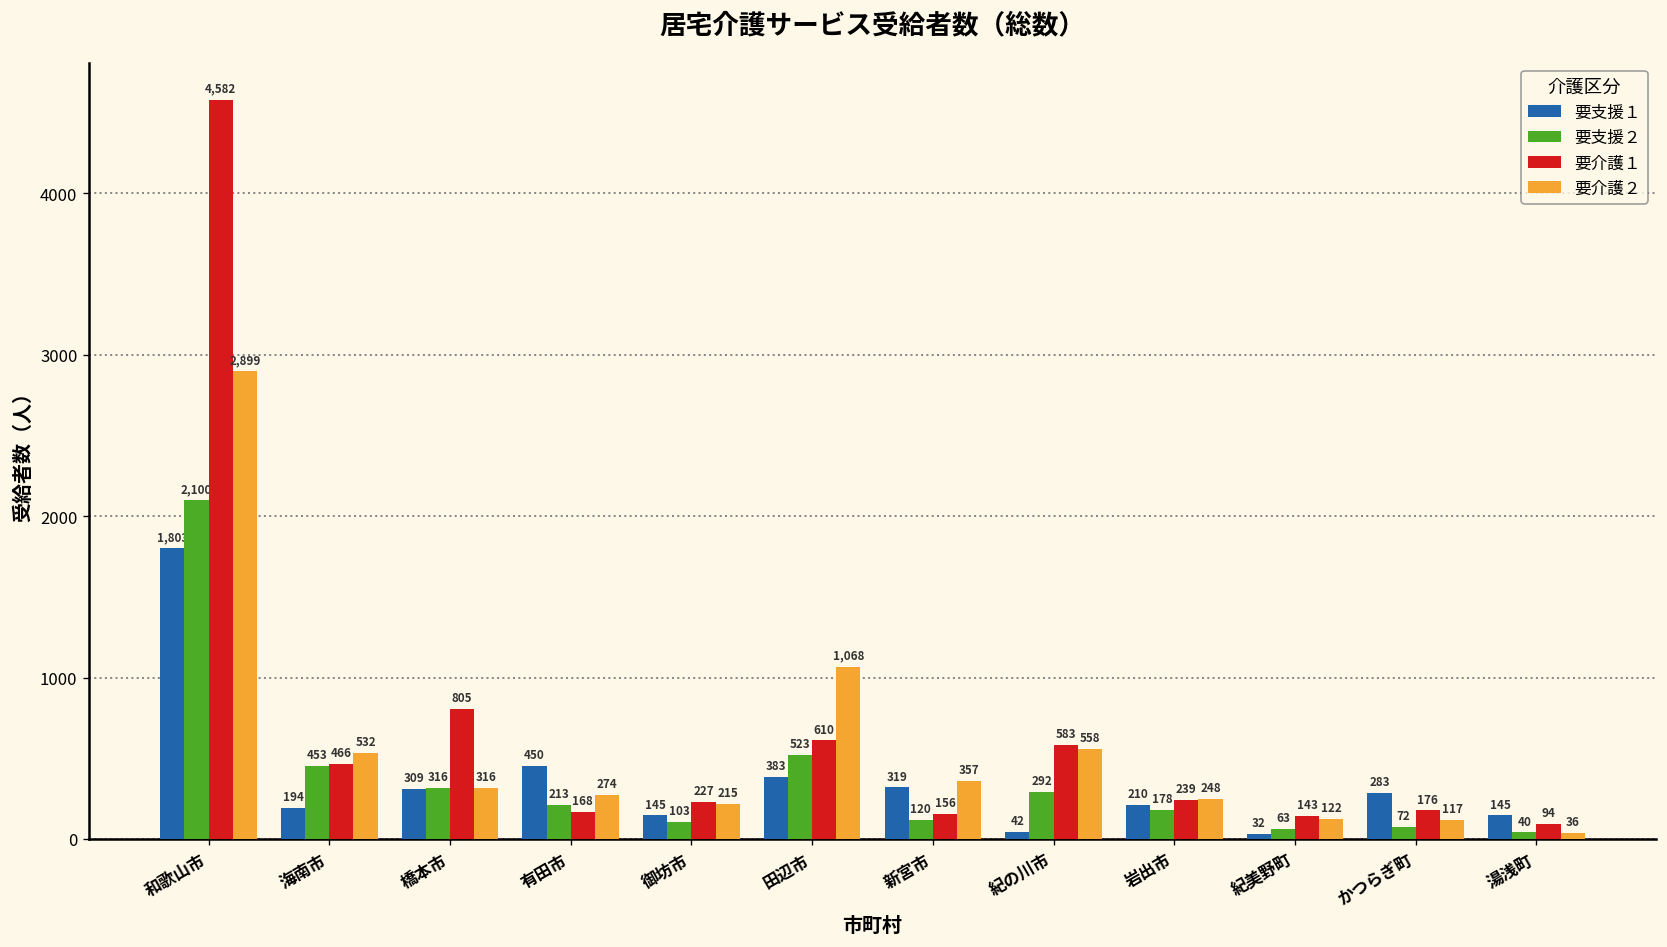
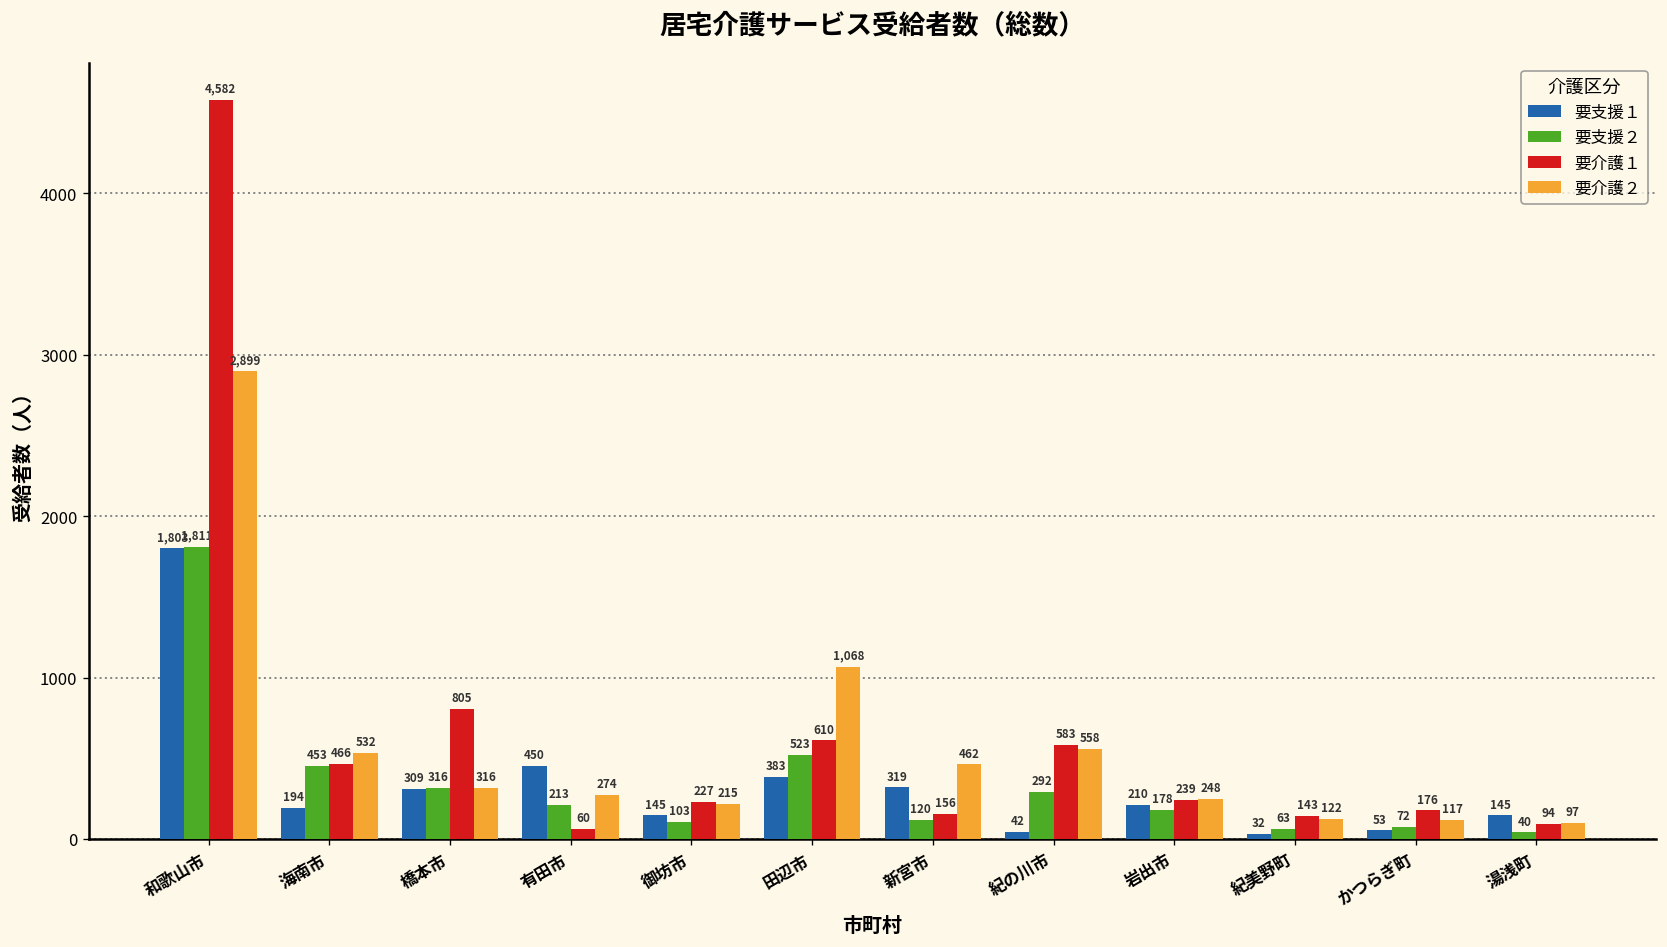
  {
    "要支援１": {
      "和歌山市": "1,803",
      "海南市": "194",
      "橋本市": "309",
      "有田市": "450",
      "御坊市": "145",
      "田辺市": "383",
      "新宮市": "319",
      "紀の川市": "42",
      "岩出市": "210",
      "紀美野町": "32",
-     "かつらぎ町": "283",
+     "かつらぎ町": "53",
      "湯浅町": "145"
    },
    "要支援２": {
-     "和歌山市": "2,100",
+     "和歌山市": "1,811",
      "海南市": "453",
      "橋本市": "316",
      "有田市": "213",
      "御坊市": "103",
      "田辺市": "523",
      "新宮市": "120",
      "紀の川市": "292",
      "岩出市": "178",
      "紀美野町": "63",
      "かつらぎ町": "72",
      "湯浅町": "40"
    },
    "要介護１": {
      "和歌山市": "4,582",
      "海南市": "466",
      "橋本市": "805",
-     "有田市": "168",
+     "有田市": "60",
      "御坊市": "227",
      "田辺市": "610",
      "新宮市": "156",
      "紀の川市": "583",
      "岩出市": "239",
      "紀美野町": "143",
      "かつらぎ町": "176",
      "湯浅町": "94"
    },
    "要介護２": {
      "和歌山市": "2,899",
      "海南市": "532",
      "橋本市": "316",
      "有田市": "274",
      "御坊市": "215",
      "田辺市": "1,068",
-     "新宮市": "357",
+     "新宮市": "462",
      "紀の川市": "558",
      "岩出市": "248",
      "紀美野町": "122",
      "かつらぎ町": "117",
-     "湯浅町": "36"
+     "湯浅町": "97"
    }
  }
